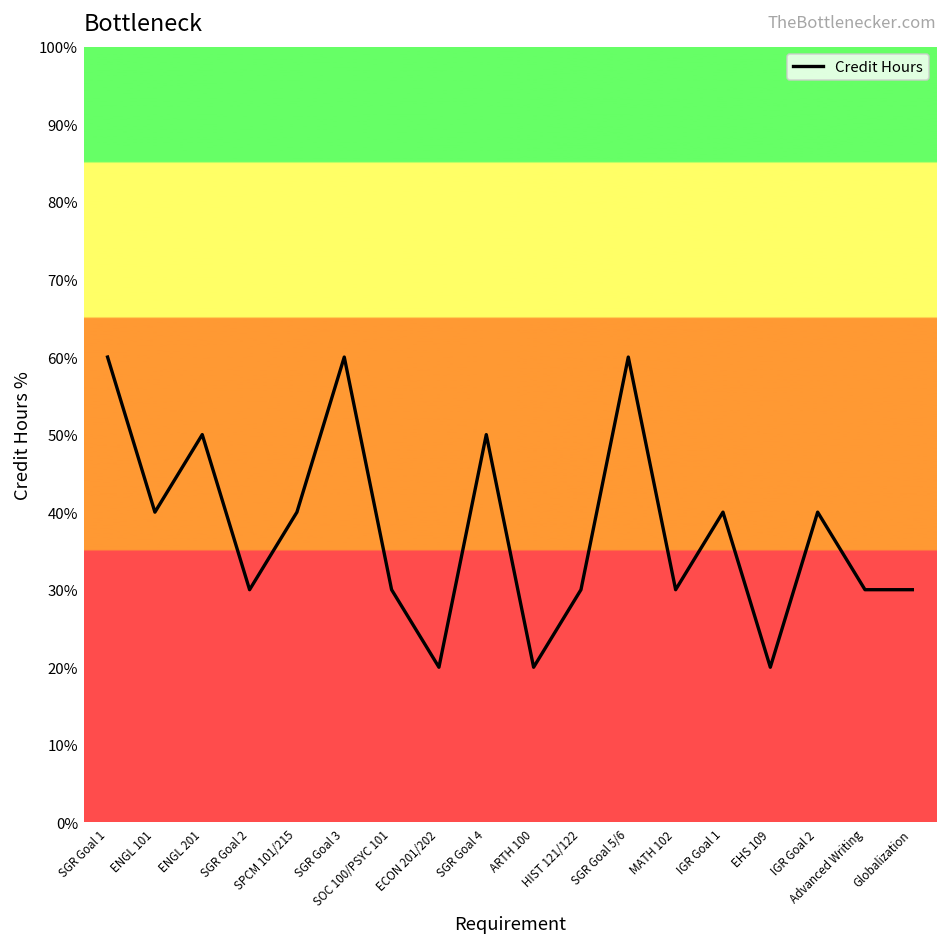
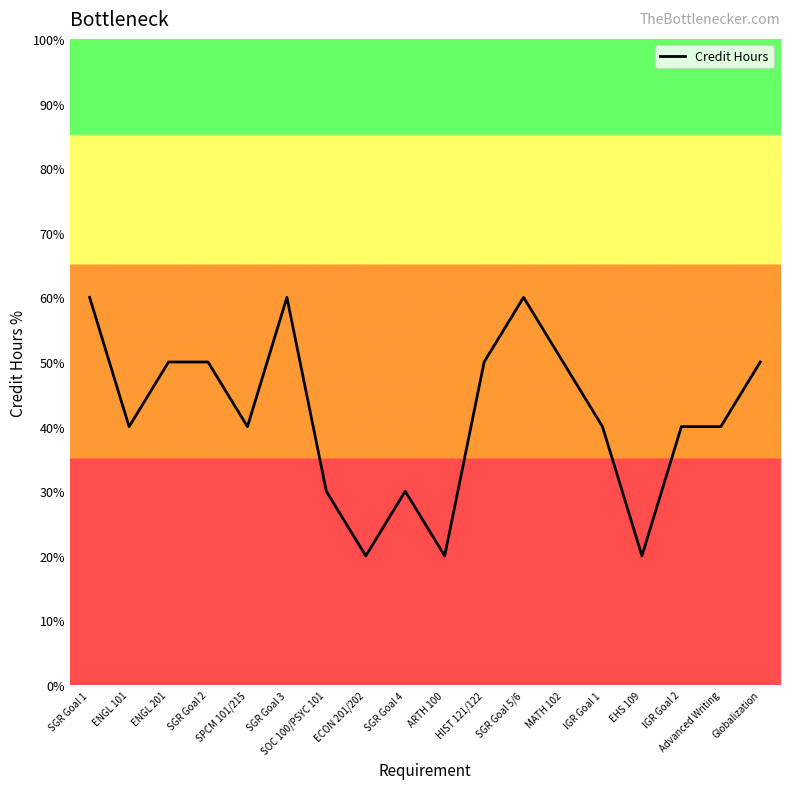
  {
    "SGR Goal 1": "60%",
    "ENGL 101": "40%",
    "ENGL 201": "50%",
-   "SGR Goal 2": "30%",
+   "SGR Goal 2": "50%",
    "SPCM 101/215": "40%",
    "SGR Goal 3": "60%",
    "SOC 100/PSYC 101": "30%",
    "ECON 201/202": "20%",
-   "SGR Goal 4": "50%",
+   "SGR Goal 4": "30%",
    "ARTH 100": "20%",
-   "HIST 121/122": "30%",
+   "HIST 121/122": "50%",
    "SGR Goal 5/6": "60%",
-   "MATH 102": "30%",
+   "MATH 102": "50%",
    "IGR Goal 1": "40%",
    "EHS 109": "20%",
    "IGR Goal 2": "40%",
-   "Advanced Writing": "30%",
-   "Globalization": "30%"
+   "Advanced Writing": "40%",
+   "Globalization": "50%"
  }
